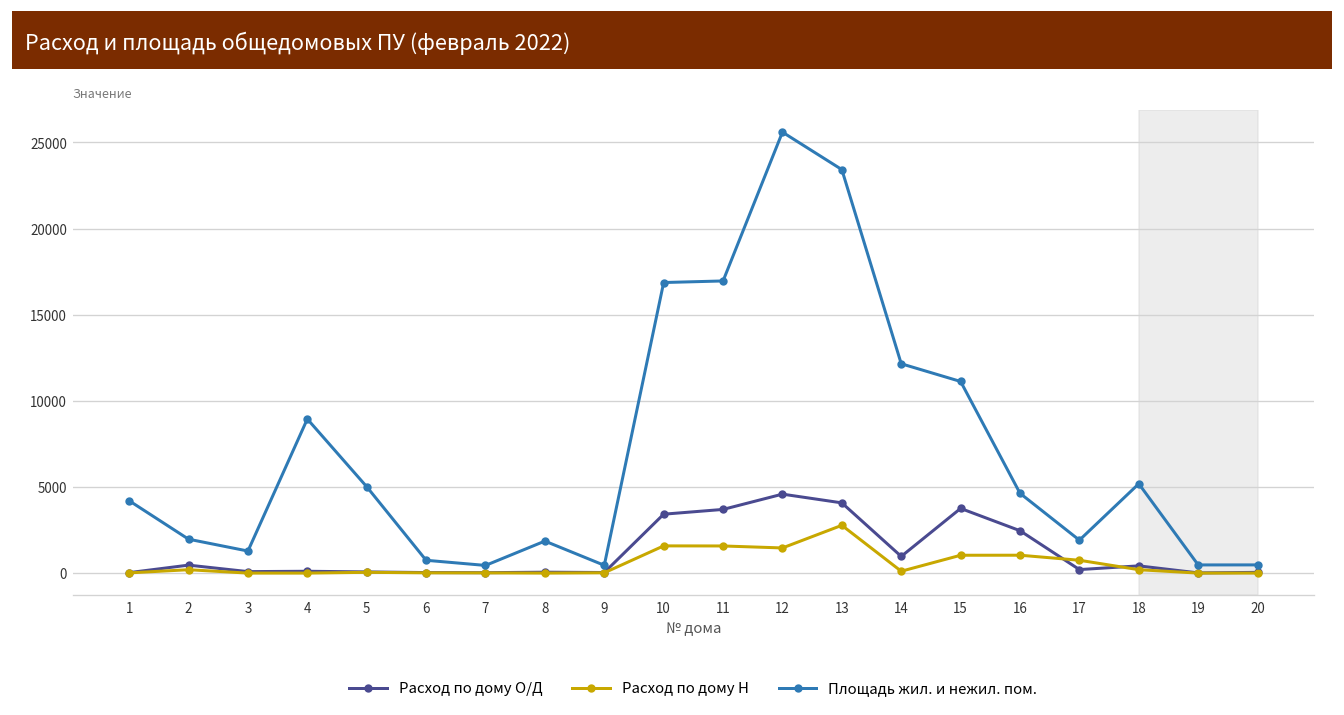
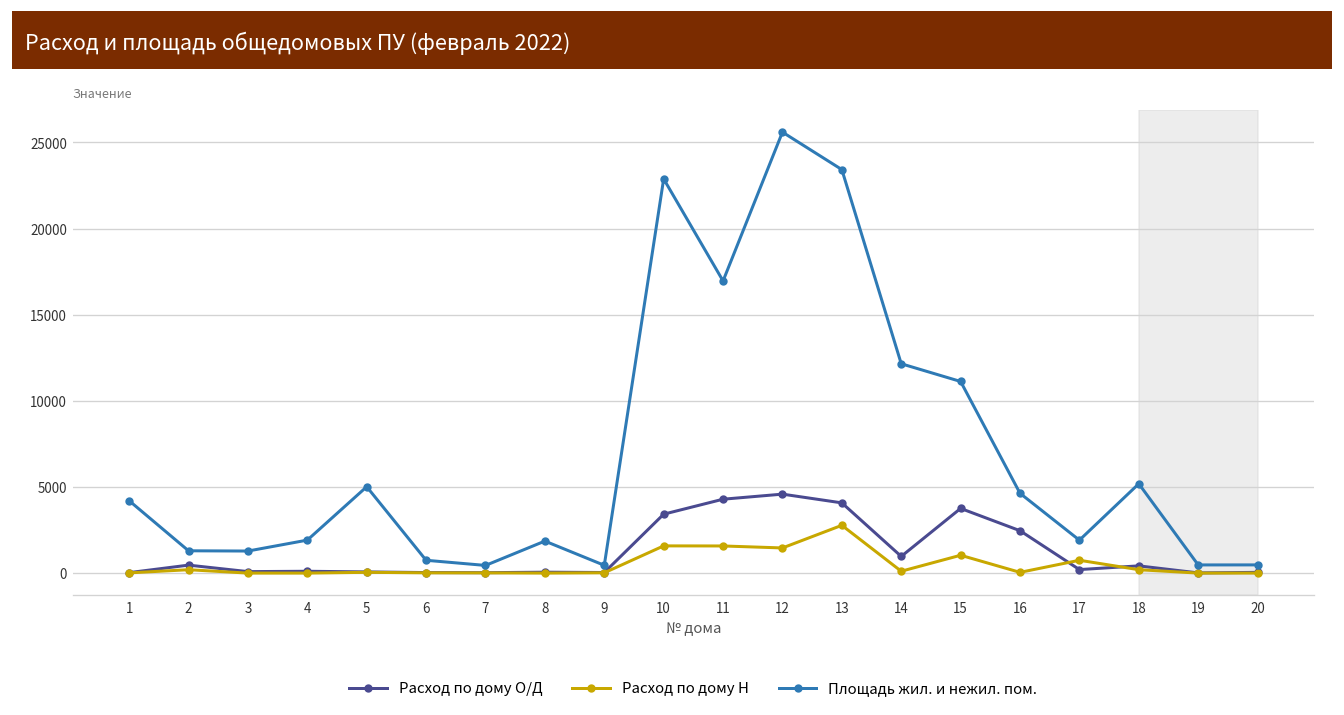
  {
    "Расход по дому О/Д": {
      "2": 500,
      "10": 3400,
-     "11": 3700,
+     "11": 4300,
      "12": 4600,
      "13": 4100,
      "14": 1000,
      "15": 3800,
      "16": 2500,
      "17": 200,
      "18": 400
    },
    "Расход по дому Н": {
      "2": 200,
      "10": 1600,
      "11": 1600,
      "12": 1500,
      "13": 2800,
      "14": 100,
      "15": 1000,
-     "16": 1000,
+     "16": 0,
      "17": 700,
      "18": 200
    },
    "Площадь жил. и нежил. пом.": {
      "1": 4200,
-     "2": 2000,
+     "2": 1300,
      "3": 1300,
-     "4": 8900,
+     "4": 1900,
      "5": 5000,
      "6": 700,
      "7": 400,
      "8": 1900,
      "9": 500,
-     "10": 16900,
+     "10": 22900,
      "11": 17000,
      "12": 25600,
      "13": 23400,
      "14": 12200,
      "15": 11100,
      "16": 4600,
      "17": 1900,
      "18": 5200,
      "19": 500,
      "20": 500
    }
  }
